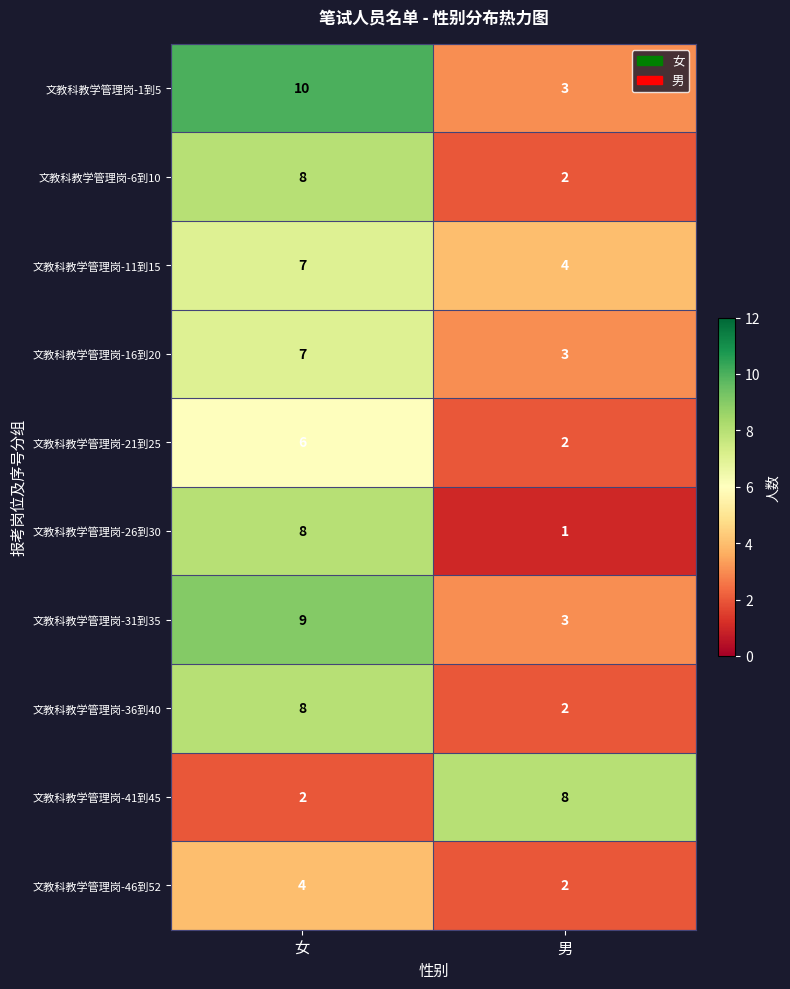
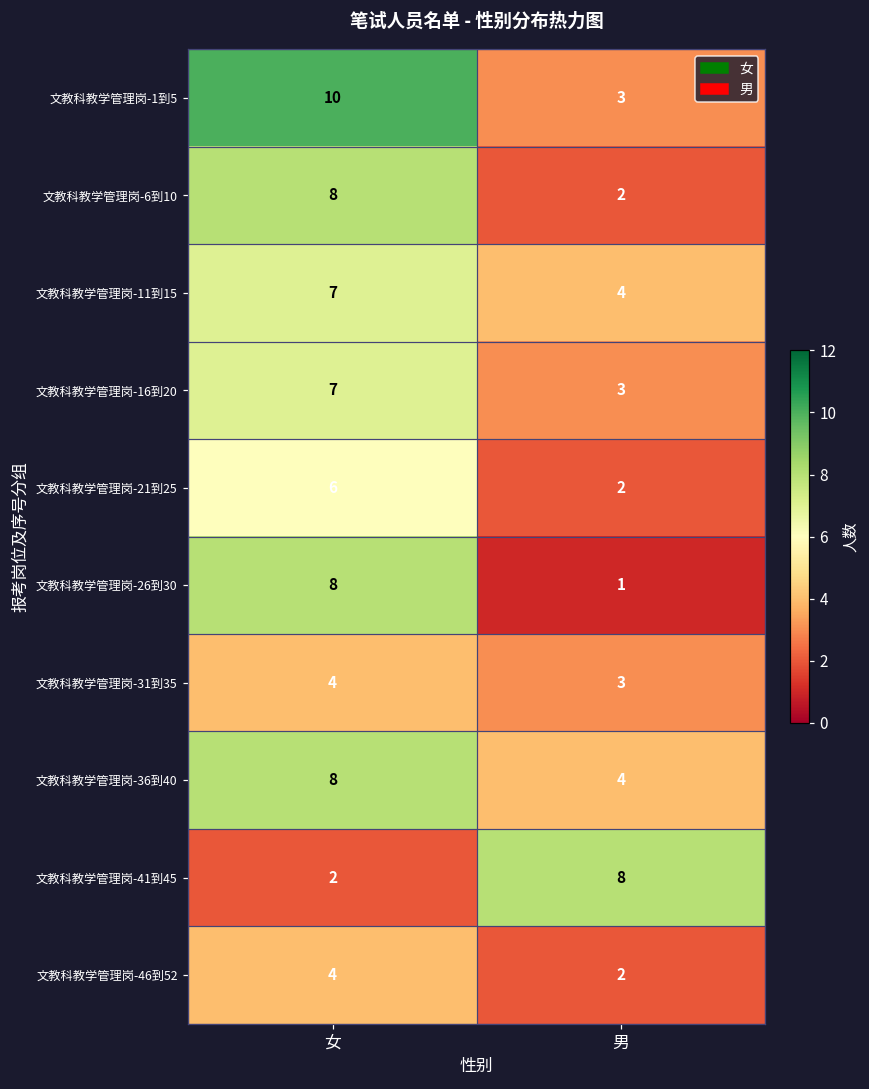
  {
    "文教科教学管理岗-1到5": {
      "女": 10,
      "男": 3
    },
    "文教科教学管理岗-6到10": {
      "女": 8,
      "男": 2
    },
    "文教科教学管理岗-11到15": {
      "女": 7,
      "男": 4
    },
    "文教科教学管理岗-16到20": {
      "女": 7,
      "男": 3
    },
    "文教科教学管理岗-21到25": {
      "女": 6,
      "男": 2
    },
    "文教科教学管理岗-26到30": {
      "女": 8,
      "男": 1
    },
    "文教科教学管理岗-31到35": {
-     "女": 9,
+     "女": 4,
      "男": 3
    },
    "文教科教学管理岗-36到40": {
      "女": 8,
-     "男": 2
+     "男": 4
    },
    "文教科教学管理岗-41到45": {
      "女": 2,
      "男": 8
    },
    "文教科教学管理岗-46到52": {
      "女": 4,
      "男": 2
    }
  }
